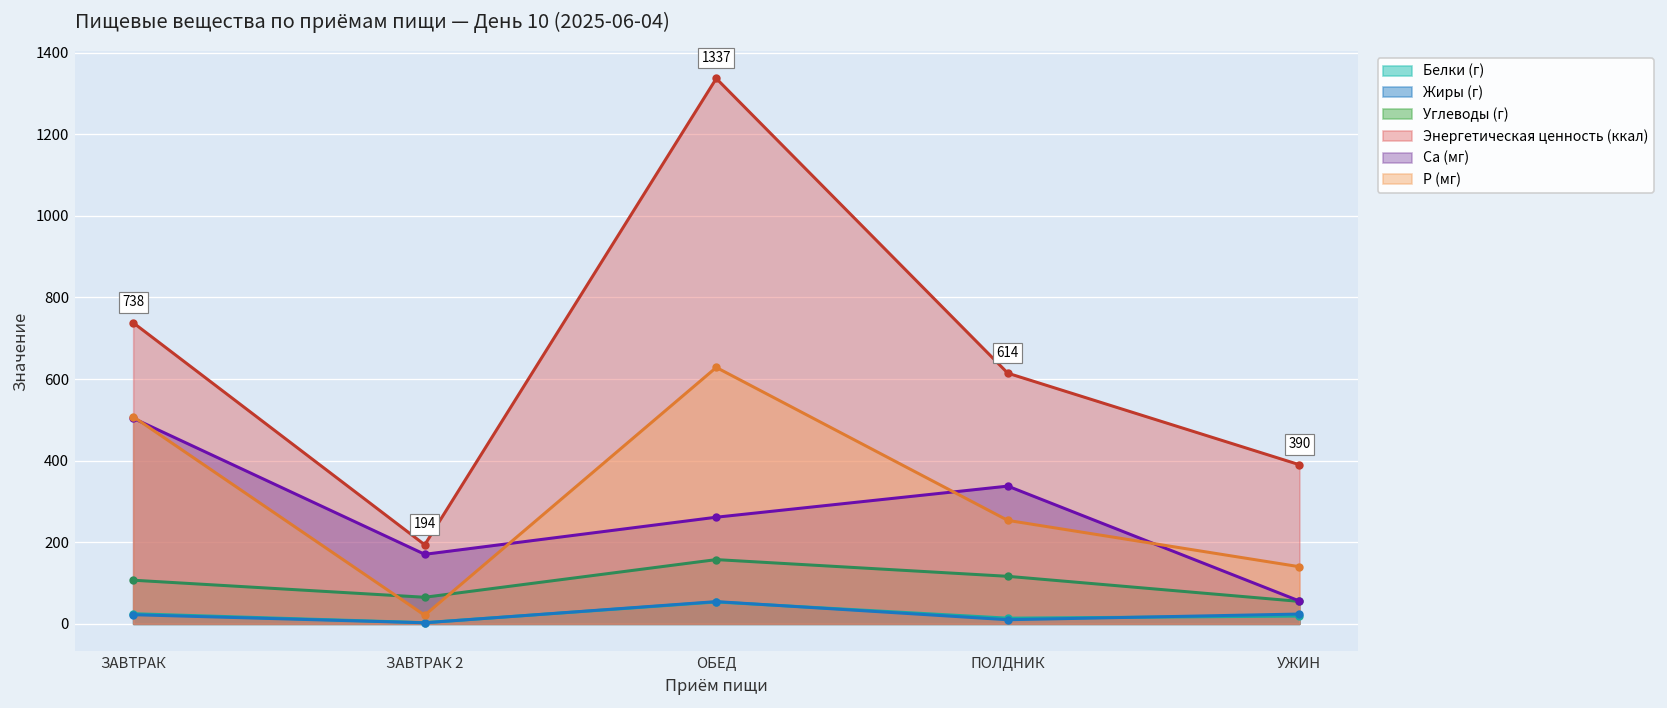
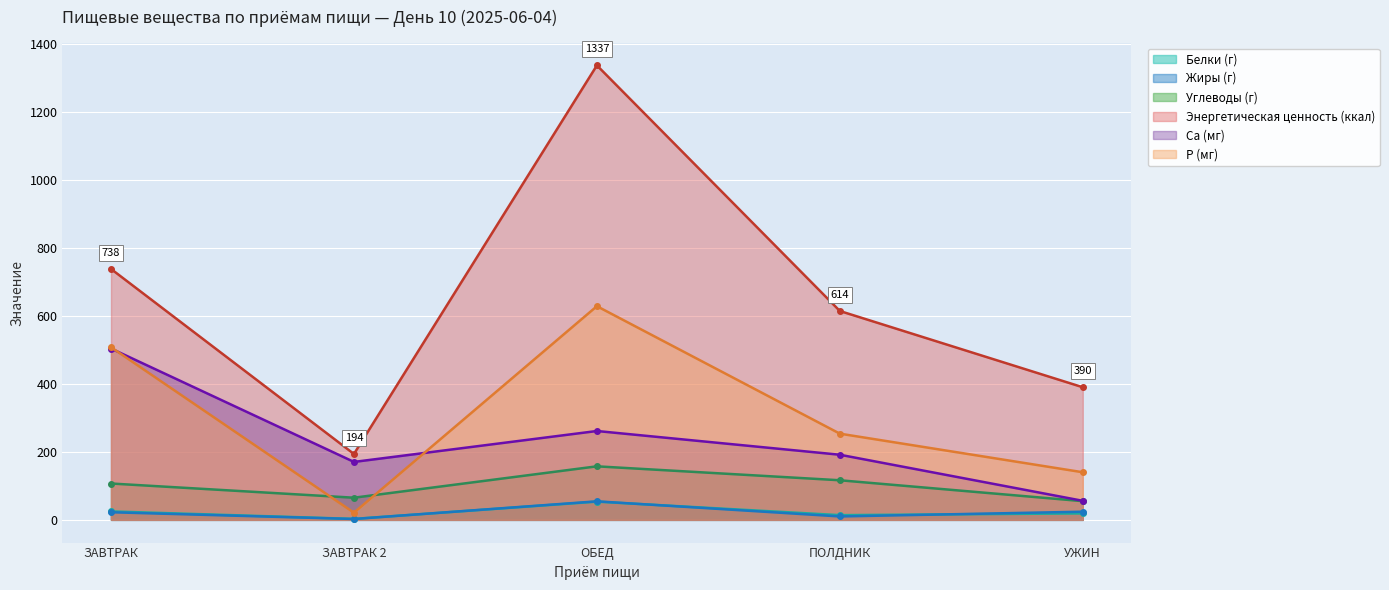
  {
    "Углеводы (г)": {
      "ЗАВТРАК": 110,
      "ЗАВТРАК 2": 70,
      "ОБЕД": 160,
      "ПОЛДНИК": 120
    },
    "Ca (мг)": {
      "ЗАВТРАК 2": 170,
      "ОБЕД": 260,
-     "ПОЛДНИК": 340
+     "ПОЛДНИК": 190
    }
  }
